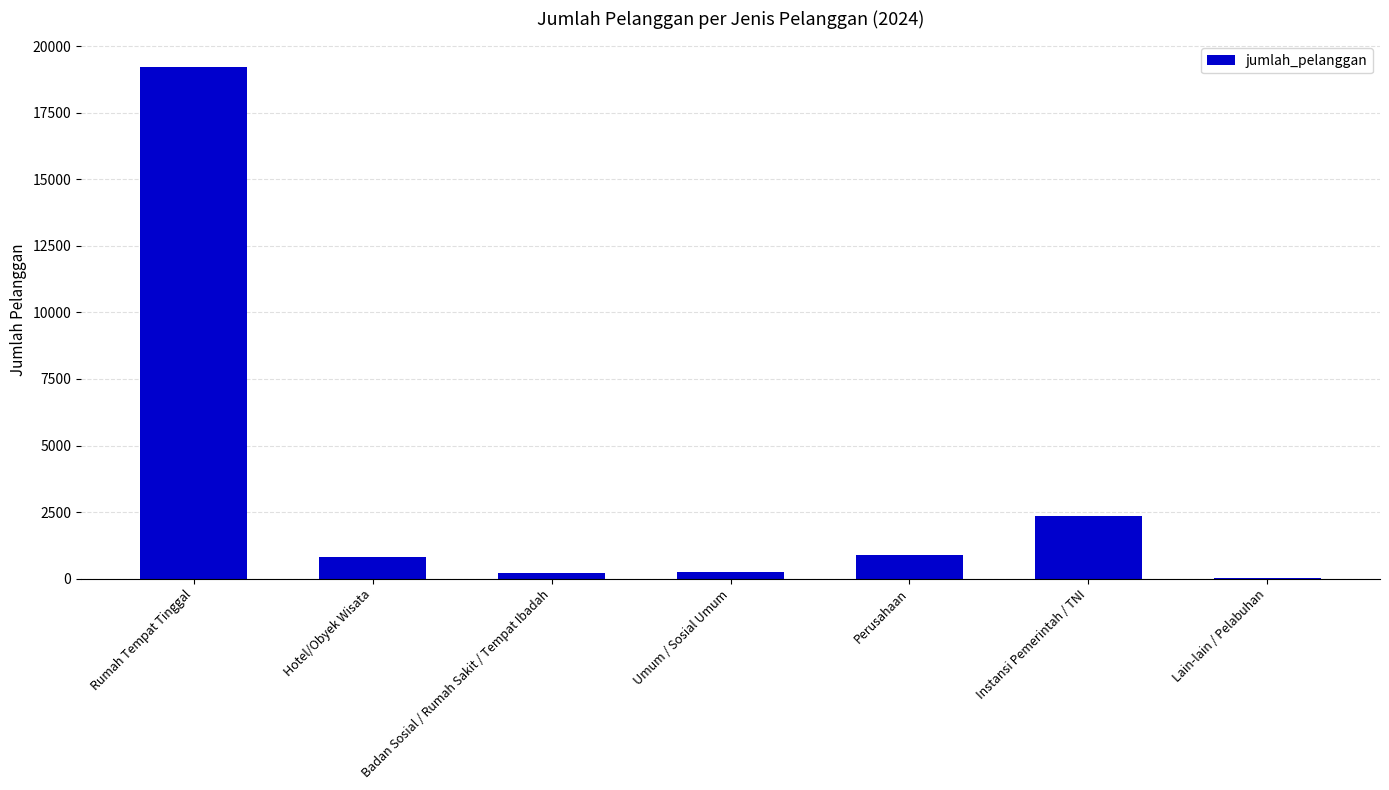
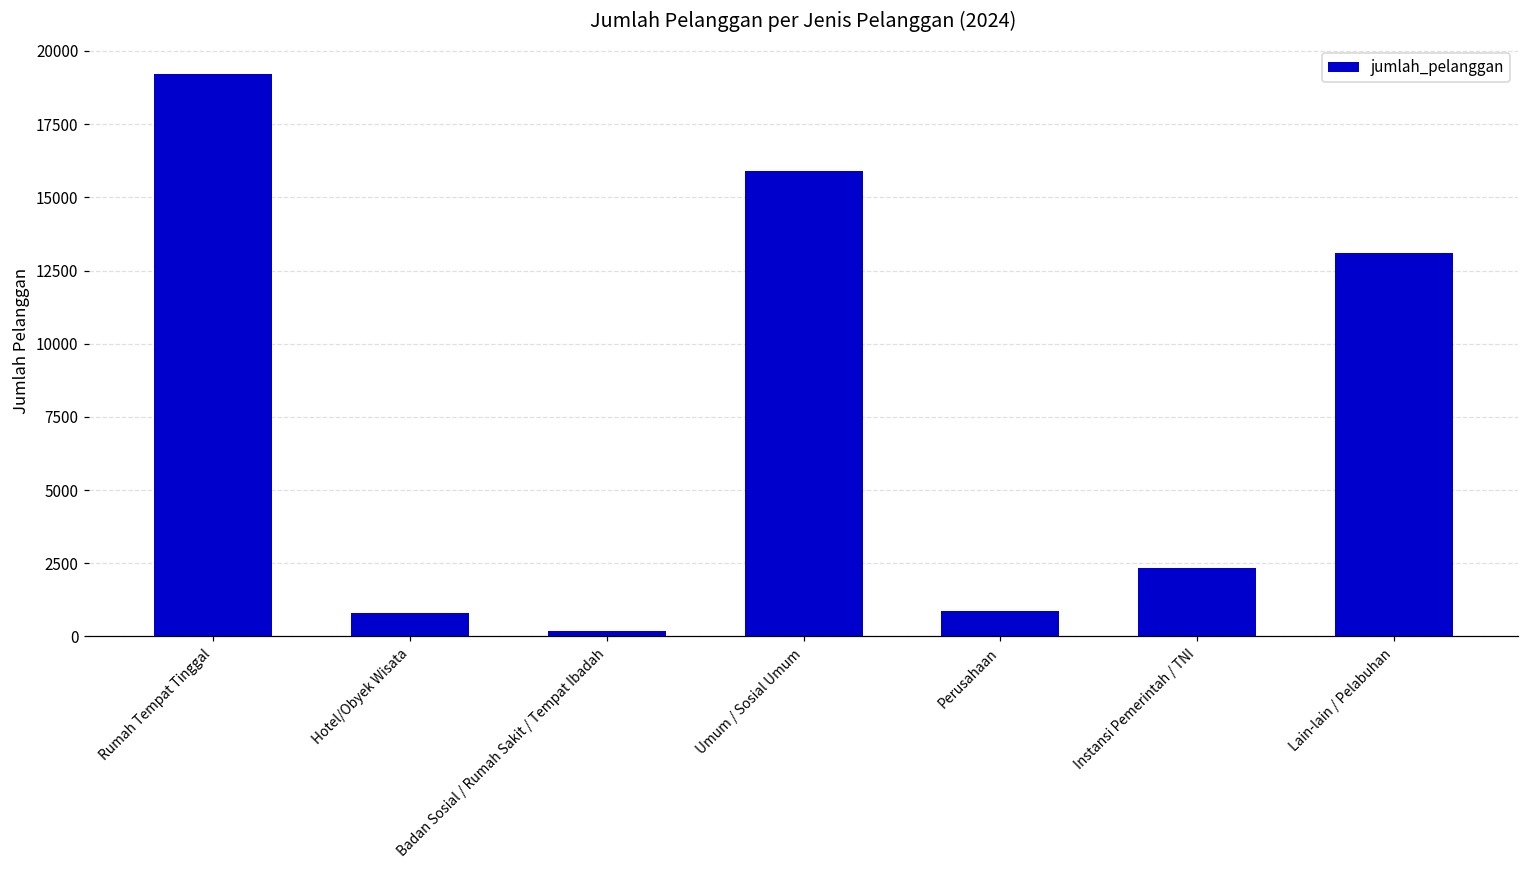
  {
    "Rumah Tempat Tinggal": 19200,
    "Hotel/Obyek Wisata": 800,
    "Badan Sosial / Rumah Sakit / Tempat Ibadah": 200,
-   "Umum / Sosial Umum": 200,
+   "Umum / Sosial Umum": 15900,
    "Perusahaan": 900,
    "Instansi Pemerintah / TNI": 2400,
-   "Lain-lain / Pelabuhan": 0
+   "Lain-lain / Pelabuhan": 13100
  }
